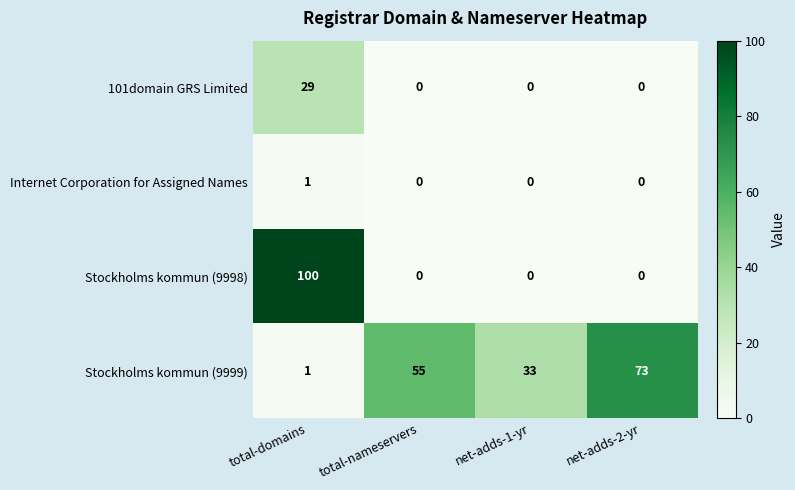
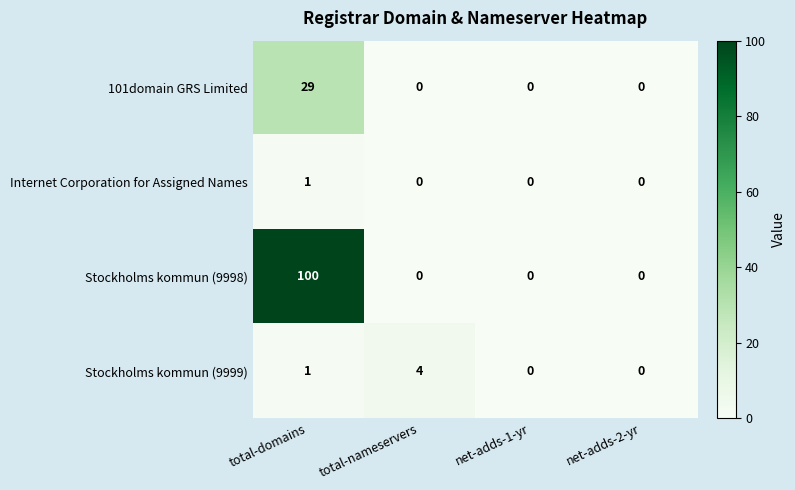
  {
    "101domain GRS Limited": {
      "total-domains": 29,
      "total-nameservers": 0,
      "net-adds-1-yr": 0,
      "net-adds-2-yr": 0
    },
    "Internet Corporation for Assigned Names": {
      "total-domains": 1,
      "total-nameservers": 0,
      "net-adds-1-yr": 0,
      "net-adds-2-yr": 0
    },
    "Stockholms kommun (9998)": {
      "total-domains": 100,
      "total-nameservers": 0,
      "net-adds-1-yr": 0,
      "net-adds-2-yr": 0
    },
    "Stockholms kommun (9999)": {
      "total-domains": 1,
-     "total-nameservers": 55,
-     "net-adds-1-yr": 33,
-     "net-adds-2-yr": 73
+     "total-nameservers": 4,
+     "net-adds-1-yr": 0,
+     "net-adds-2-yr": 0
    }
  }
